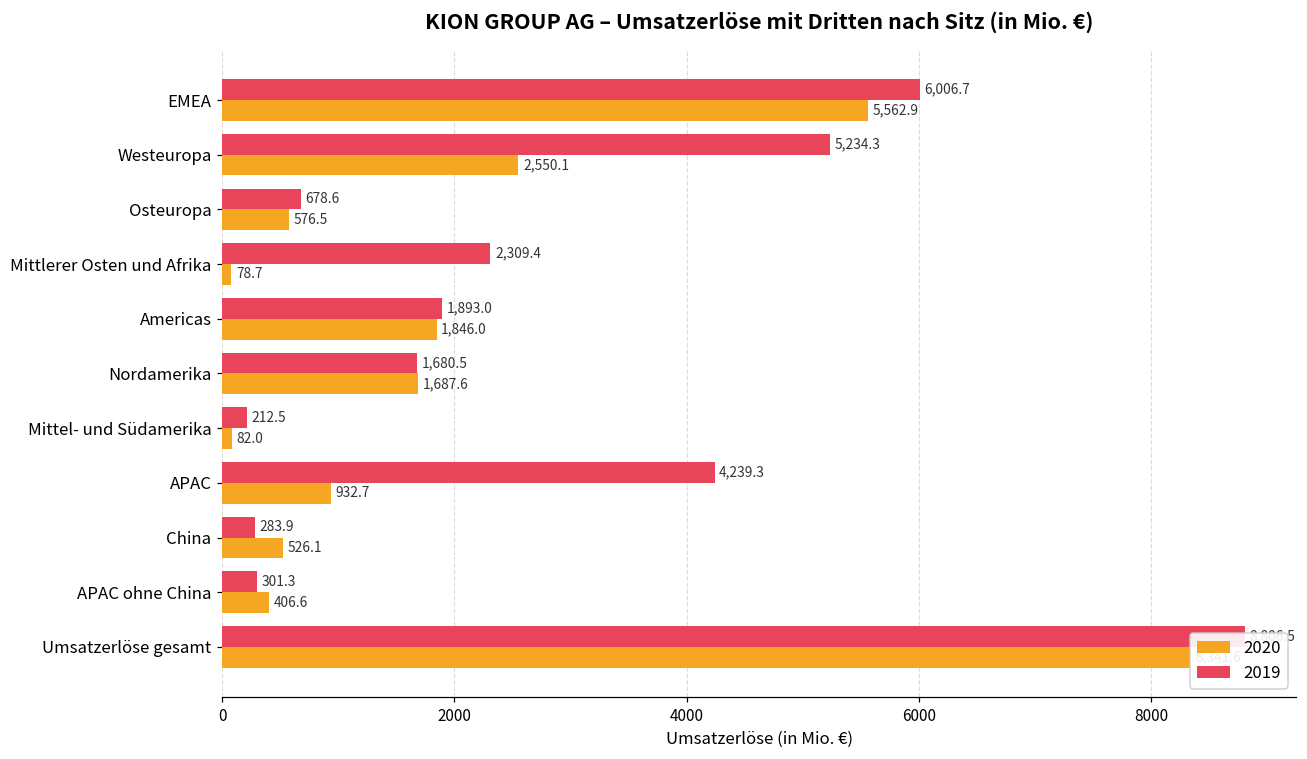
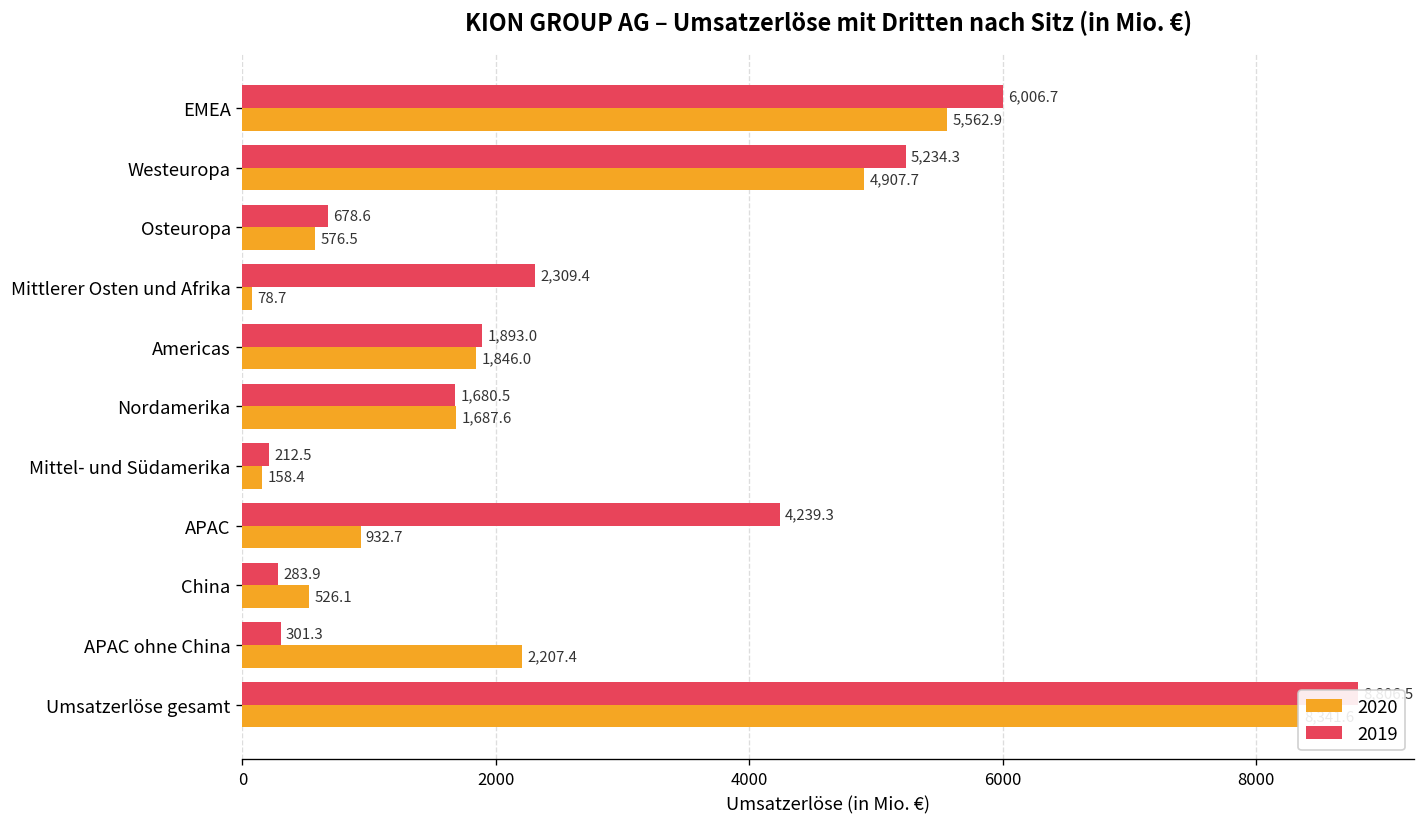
  {
    "2020": {
      "EMEA": "5,562.9",
-     "Westeuropa": "2,550.1",
+     "Westeuropa": "4,907.7",
      "Osteuropa": "576.5",
      "Mittlerer Osten und Afrika": "78.7",
      "Americas": "1,846.0",
      "Nordamerika": "1,687.6",
-     "Mittel- und Südamerika": "82.0",
+     "Mittel- und Südamerika": "158.4",
      "APAC": "932.7",
      "China": "526.1",
-     "APAC ohne China": "406.6"
+     "APAC ohne China": "2,207.4"
    },
    "2019": {
      "EMEA": "6,006.7",
      "Westeuropa": "5,234.3",
      "Osteuropa": "678.6",
      "Mittlerer Osten und Afrika": "2,309.4",
      "Americas": "1,893.0",
      "Nordamerika": "1,680.5",
      "Mittel- und Südamerika": "212.5",
      "APAC": "4,239.3",
      "China": "283.9",
      "APAC ohne China": "301.3"
    }
  }
